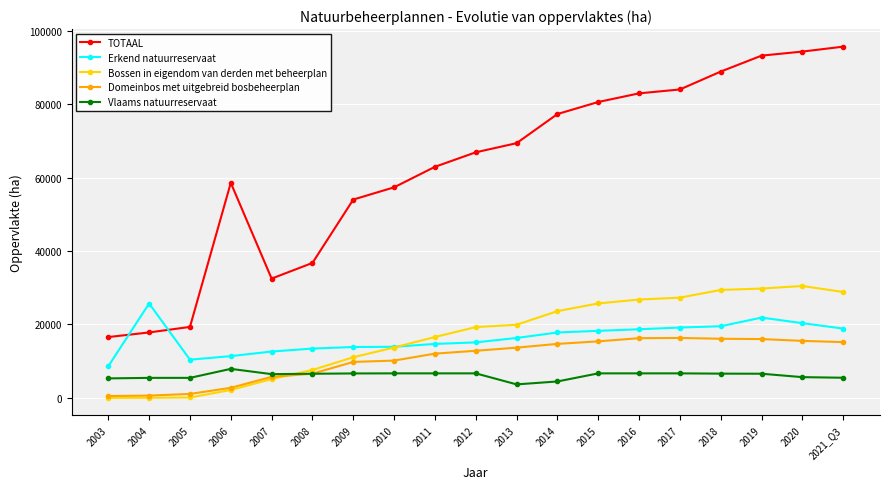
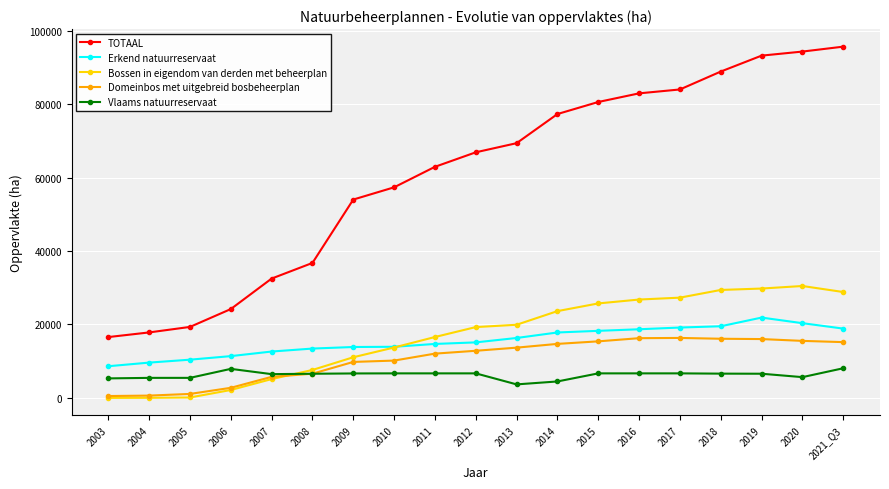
  {
    "TOTAAL": {
      "2003": 17000,
      "2004": 18000,
      "2005": 19000,
-     "2006": 59000,
+     "2006": 24000,
      "2007": 32000,
      "2008": 37000,
      "2009": 54000,
      "2010": 57000,
      "2011": 63000,
      "2012": 67000,
      "2013": 69000,
      "2014": 77000,
      "2015": 81000,
      "2016": 83000,
      "2017": 84000,
      "2018": 89000,
      "2019": 93000,
      "2020": 94000,
      "2021_Q3": 96000
    },
    "Erkend natuurreservaat": {
      "2003": 9000,
-     "2004": 26000,
+     "2004": 10000,
      "2005": 10000,
      "2006": 11000,
      "2007": 13000,
      "2008": 13000,
      "2009": 14000,
      "2011": 15000,
      "2012": 15000,
      "2013": 16000,
      "2014": 18000,
      "2015": 18000,
      "2016": 19000,
      "2017": 19000,
      "2018": 20000,
      "2019": 22000,
      "2020": 20000,
      "2021_Q3": 19000
    },
    "Vlaams natuurreservaat": {
      "2003": 5000,
      "2004": 5000,
      "2005": 5000,
      "2006": 8000,
      "2007": 6000,
      "2009": 7000,
      "2010": 7000,
      "2011": 7000,
      "2012": 7000,
      "2013": 4000,
      "2014": 4000,
      "2015": 7000,
      "2016": 7000,
      "2017": 7000,
      "2018": 7000,
      "2019": 7000,
      "2020": 6000,
-     "2021_Q3": 5000
+     "2021_Q3": 8000
    }
  }
